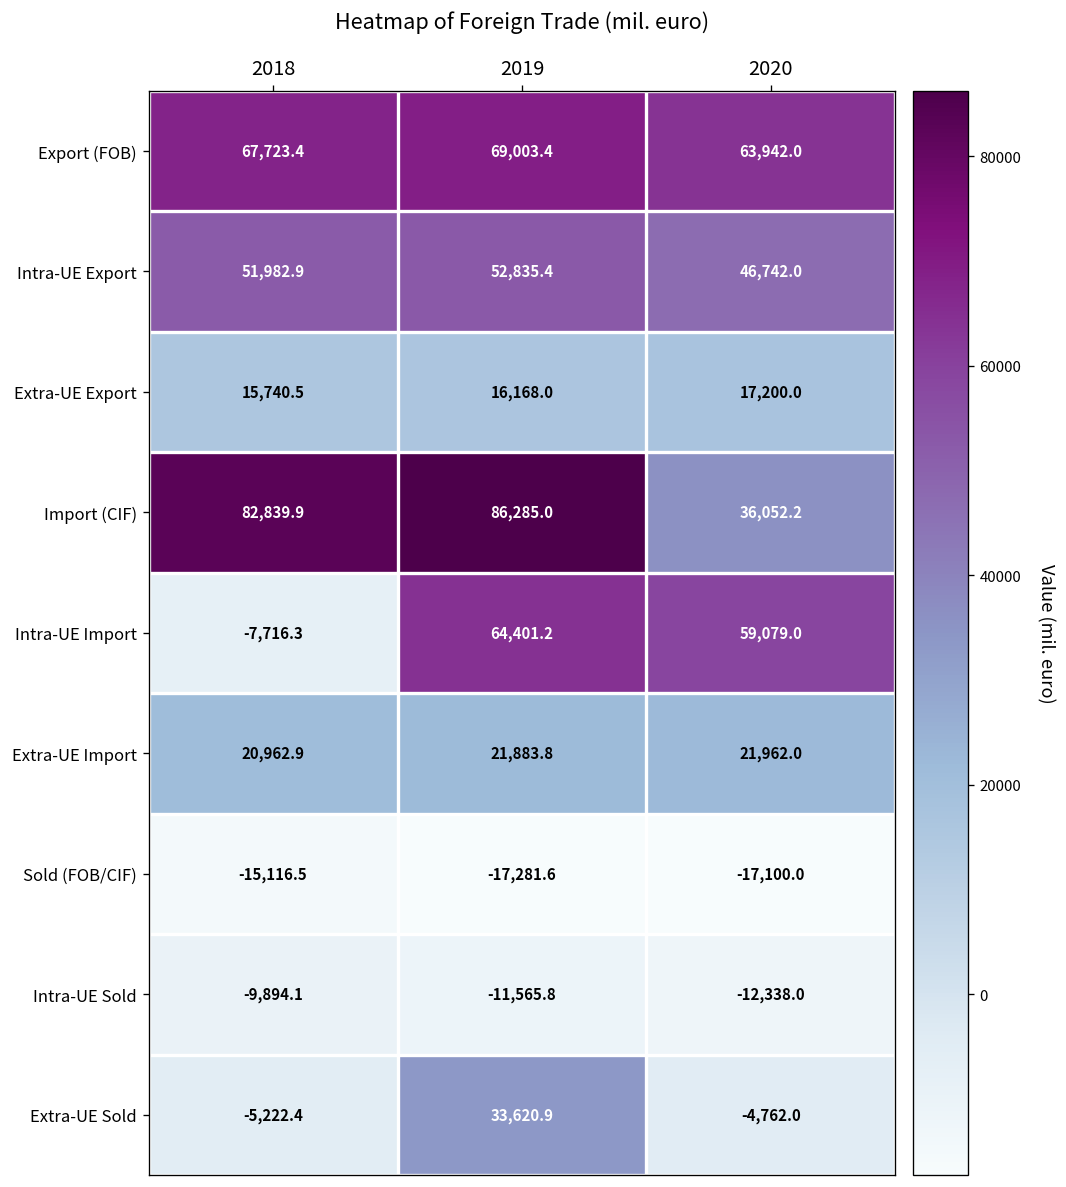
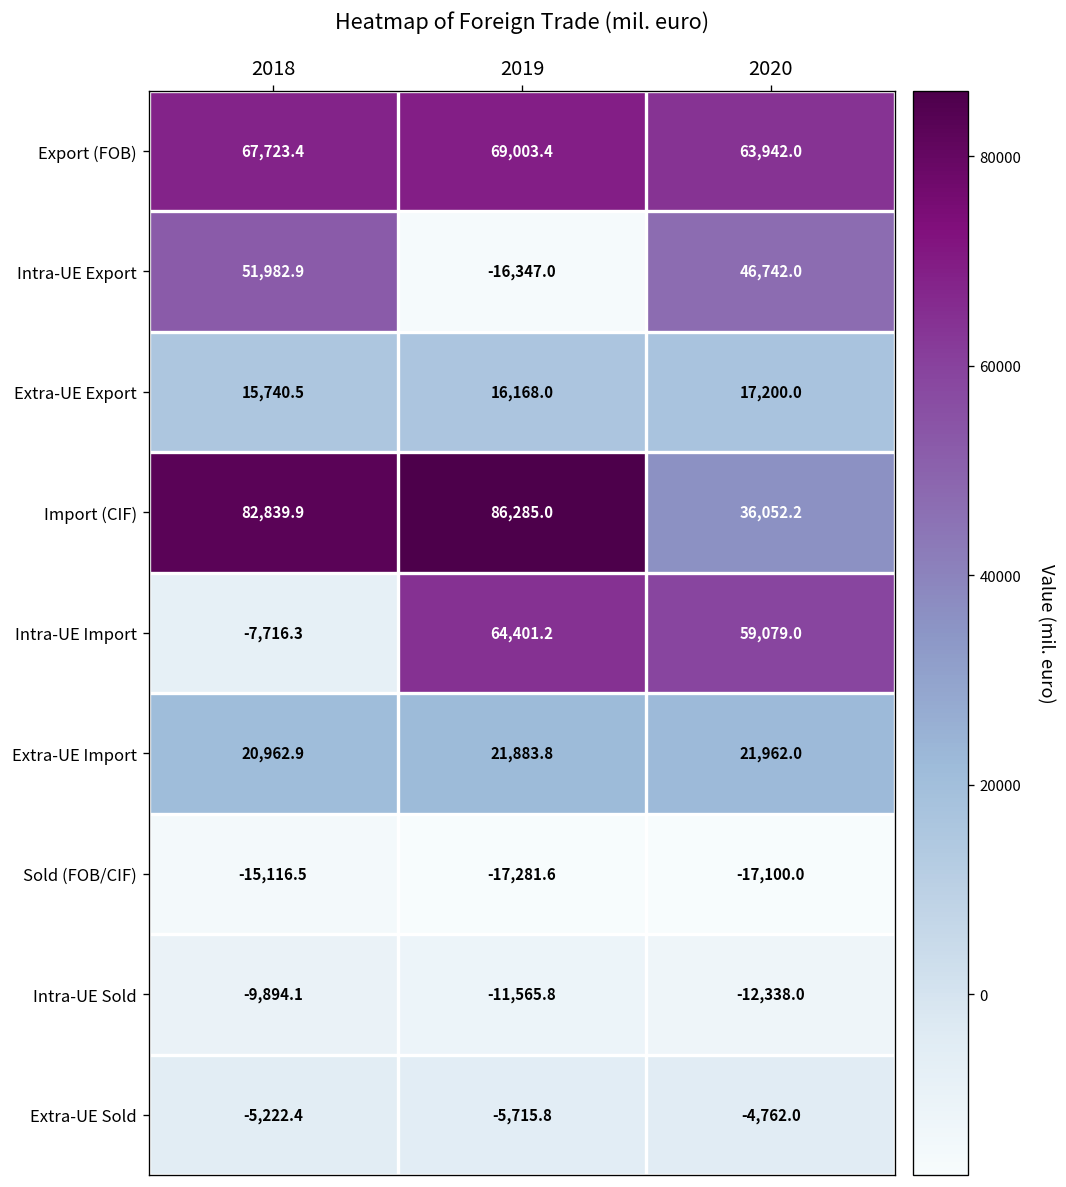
  {
    "Export (FOB)": {
      "2018": "67,723.4",
      "2019": "69,003.4",
      "2020": "63,942.0"
    },
    "Intra-UE Export": {
      "2018": "51,982.9",
-     "2019": "52,835.4",
+     "2019": "-16,347.0",
      "2020": "46,742.0"
    },
    "Extra-UE Export": {
      "2018": "15,740.5",
      "2019": "16,168.0",
      "2020": "17,200.0"
    },
    "Import (CIF)": {
      "2018": "82,839.9",
      "2019": "86,285.0",
      "2020": "36,052.2"
    },
    "Intra-UE Import": {
      "2018": "-7,716.3",
      "2019": "64,401.2",
      "2020": "59,079.0"
    },
    "Extra-UE Import": {
      "2018": "20,962.9",
      "2019": "21,883.8",
      "2020": "21,962.0"
    },
    "Sold (FOB/CIF)": {
      "2018": "-15,116.5",
      "2019": "-17,281.6",
      "2020": "-17,100.0"
    },
    "Intra-UE Sold": {
      "2018": "-9,894.1",
      "2019": "-11,565.8",
      "2020": "-12,338.0"
    },
    "Extra-UE Sold": {
      "2018": "-5,222.4",
-     "2019": "33,620.9",
+     "2019": "-5,715.8",
      "2020": "-4,762.0"
    }
  }
